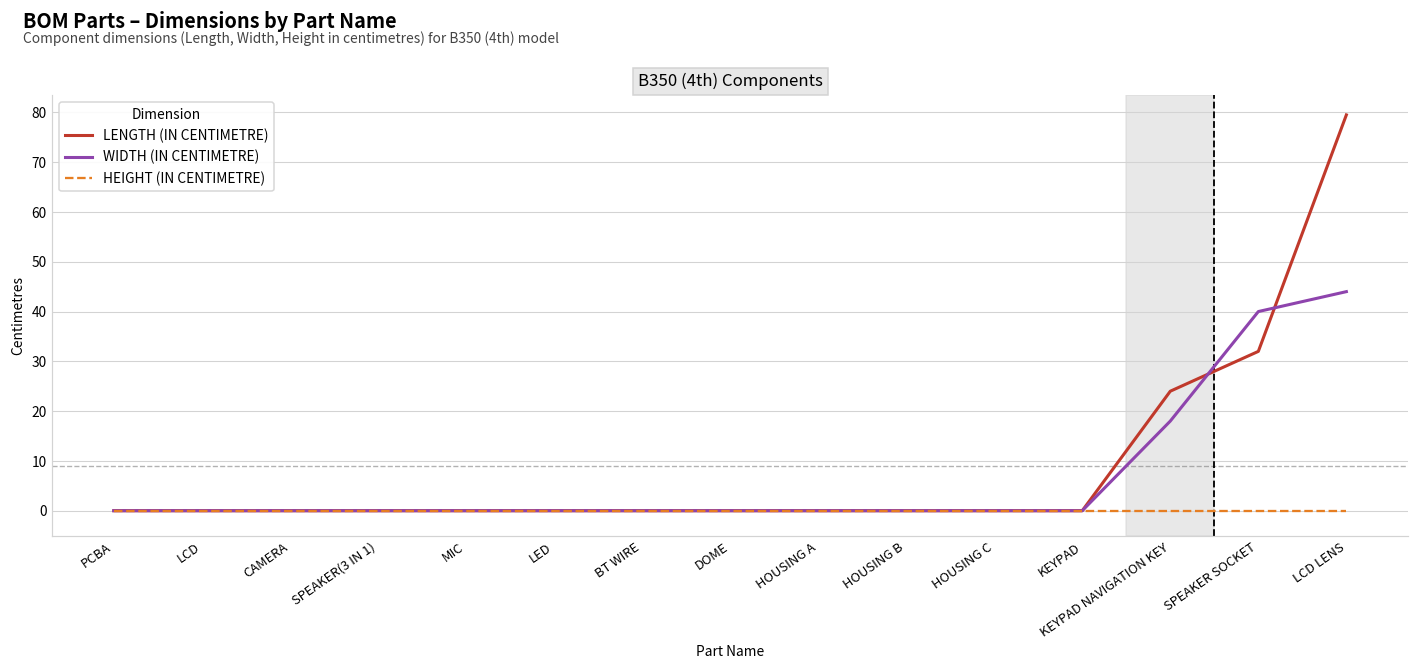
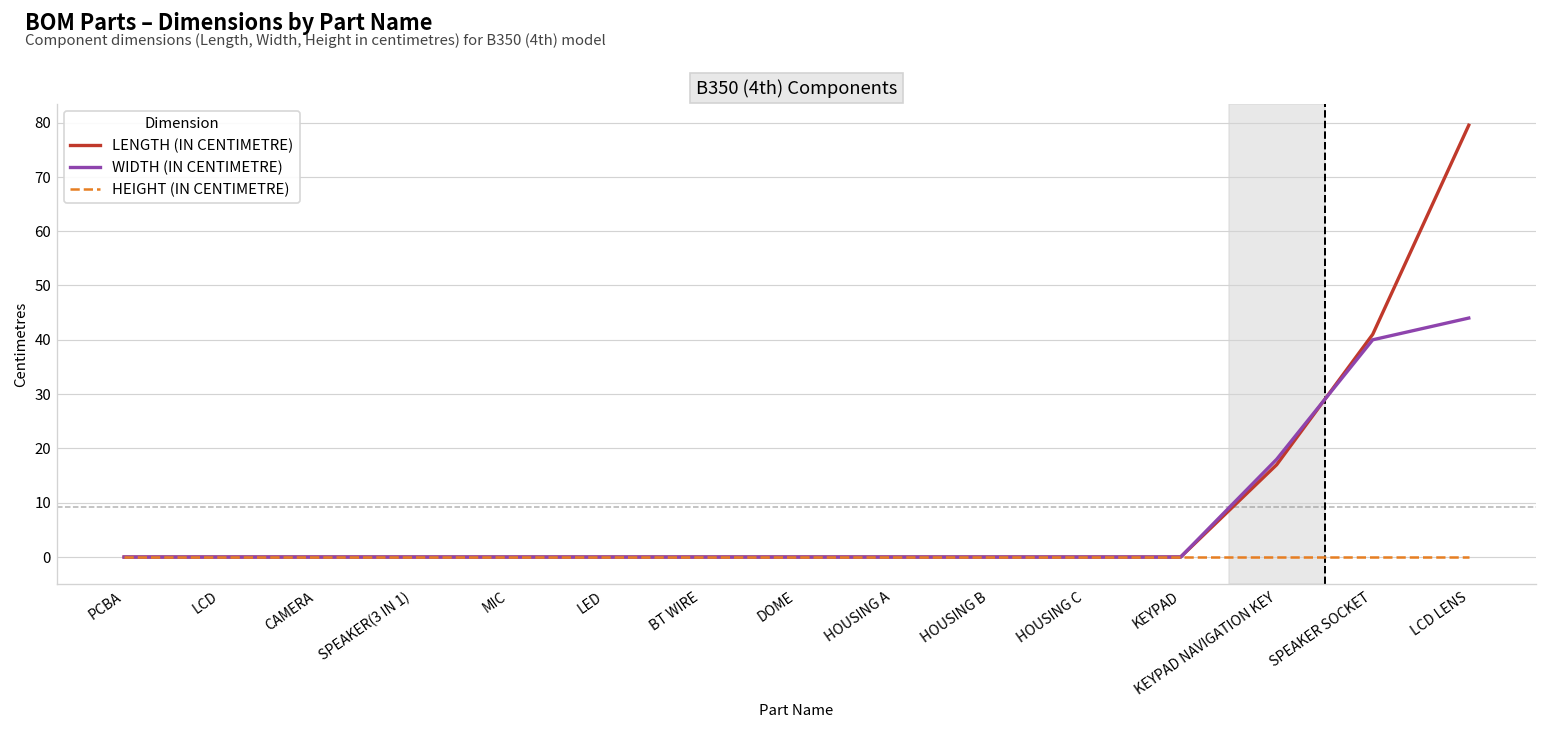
  {
    "LENGTH (IN CENTIMETRE)": {
-     "KEYPAD NAVIGATION KEY": 24,
-     "SPEAKER SOCKET": 32,
+     "KEYPAD NAVIGATION KEY": 17,
+     "SPEAKER SOCKET": 41,
      "LCD LENS": 80
    },
    "WIDTH (IN CENTIMETRE)": {
      "KEYPAD NAVIGATION KEY": 18,
      "SPEAKER SOCKET": 40,
      "LCD LENS": 44
    },
    "HEIGHT (IN CENTIMETRE)": {
      "KEYPAD NAVIGATION KEY": 0,
      "SPEAKER SOCKET": 0,
      "LCD LENS": 0
    }
  }
